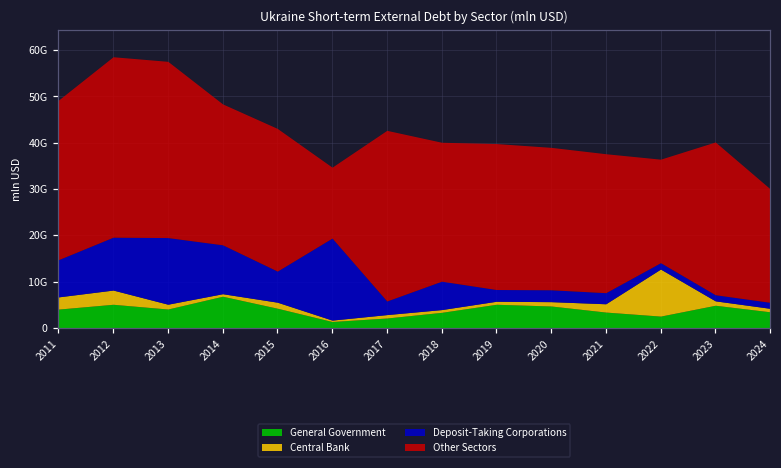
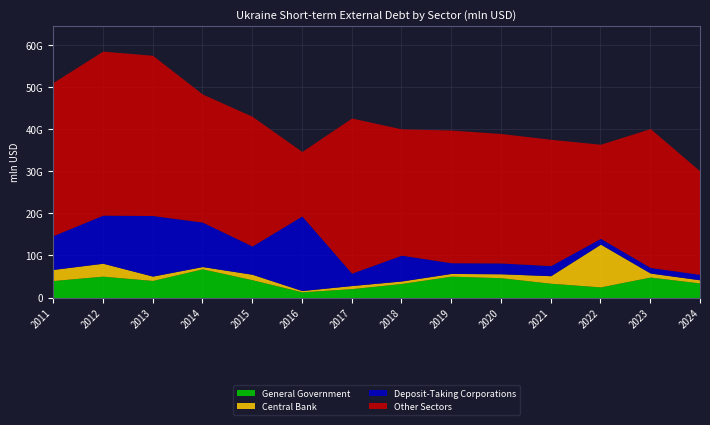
  {
    "General Government": {
      "2011": 4000000000,
      "2012": 5000000000,
      "2013": 4000000000,
      "2015": 4000000000,
      "2017": 2000000000,
      "2019": 5000000000,
      "2020": 5000000000,
      "2021": 3000000000,
      "2022": 3000000000,
      "2023": 5000000000,
      "2024": 3000000000
    },
    "Central Bank": {
      "2011": 3000000000,
      "2012": 3000000000,
      "2013": 1000000000,
      "2015": 1000000000,
      "2017": 1000000000,
      "2019": 1000000000,
      "2020": 1000000000,
      "2021": 2000000000,
      "2022": 10000000000,
      "2023": 1000000000,
      "2024": 1000000000
    },
    "Deposit-Taking Corporations": {
      "2011": 8000000000,
      "2012": 11000000000,
      "2013": 14000000000,
      "2014": 11000000000,
      "2015": 7000000000,
      "2016": 18000000000,
      "2017": 3000000000,
      "2018": 6000000000,
      "2019": 3000000000,
      "2020": 3000000000,
      "2021": 2000000000,
      "2022": 1000000000,
      "2023": 1000000000,
      "2024": 1000000000
    },
    "Other Sectors": {
-     "2011": 34000000000,
+     "2011": 36000000000,
      "2012": 39000000000,
      "2013": 38000000000,
      "2014": 30000000000,
      "2015": 31000000000,
      "2016": 15000000000,
      "2017": 37000000000,
      "2018": 30000000000,
      "2019": 32000000000,
      "2020": 31000000000,
      "2021": 30000000000,
      "2022": 22000000000,
      "2023": 33000000000,
      "2024": 25000000000
    }
  }
